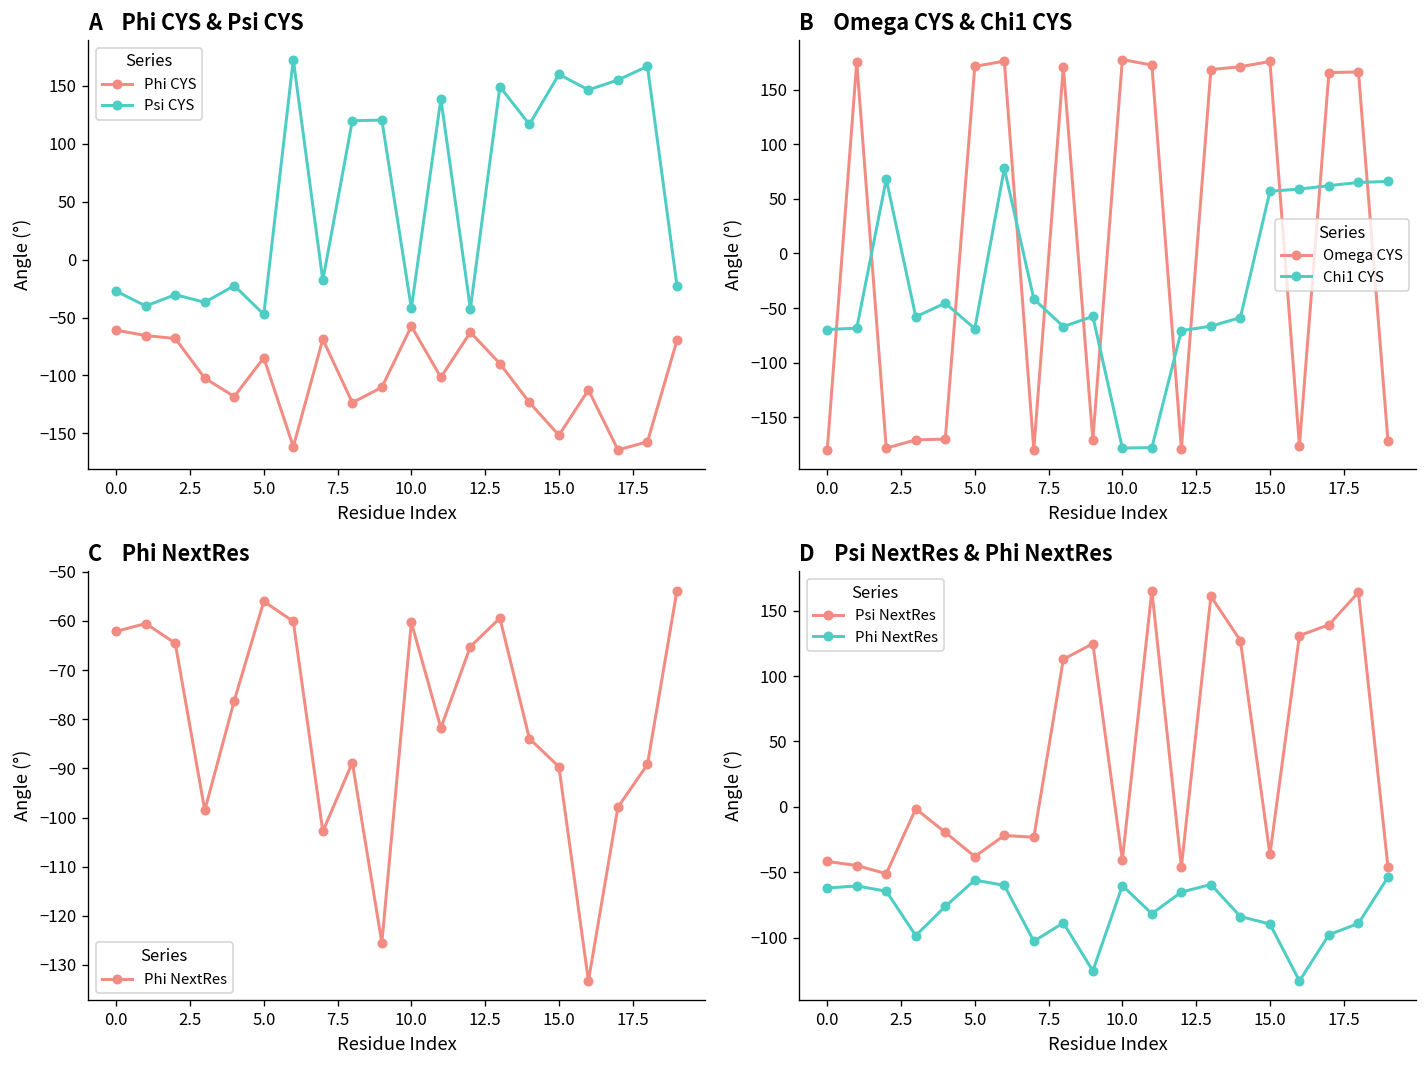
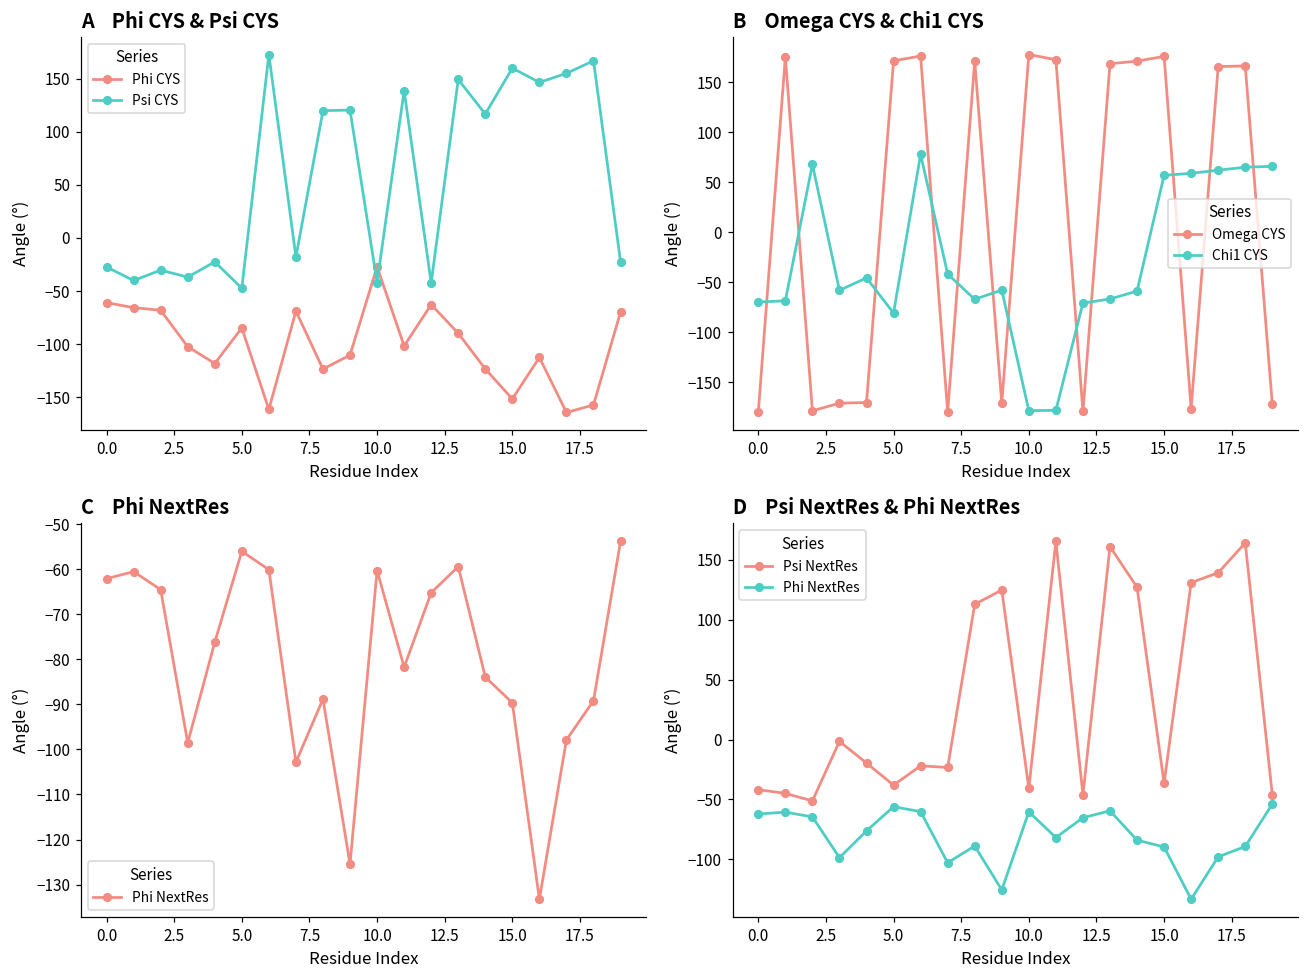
  {
    "A Phi CYS & Psi CYS": {
      "Phi CYS": {
        "0.0": -60,
        "5.0": -80,
-       "10.0": -60,
+       "10.0": -30,
        "15.0": -150
      },
      "Psi CYS": {
        "0.0": -30,
        "5.0": -50,
        "10.0": -40,
        "15.0": 160
      }
    },
    "B Omega CYS & Chi1 CYS": {
      "Omega CYS": {
        "0.0": -180,
        "5.0": 170,
        "10.0": 180,
        "15.0": 180
      },
      "Chi1 CYS": {
        "0.0": -70,
-       "5.0": -70,
+       "5.0": -80,
        "10.0": -180,
        "15.0": 60
      }
    },
    "C Phi NextRes": {
      "0.0": -62,
      "5.0": -56,
      "10.0": -60,
      "15.0": -90
    },
    "D Psi NextRes & Phi NextRes": {
      "Psi NextRes": {
        "0.0": -42,
        "5.0": -38,
        "10.0": -41,
        "15.0": -36
      },
      "Phi NextRes": {
        "0.0": -62,
        "5.0": -56,
        "10.0": -60,
        "15.0": -90
      }
    }
  }
